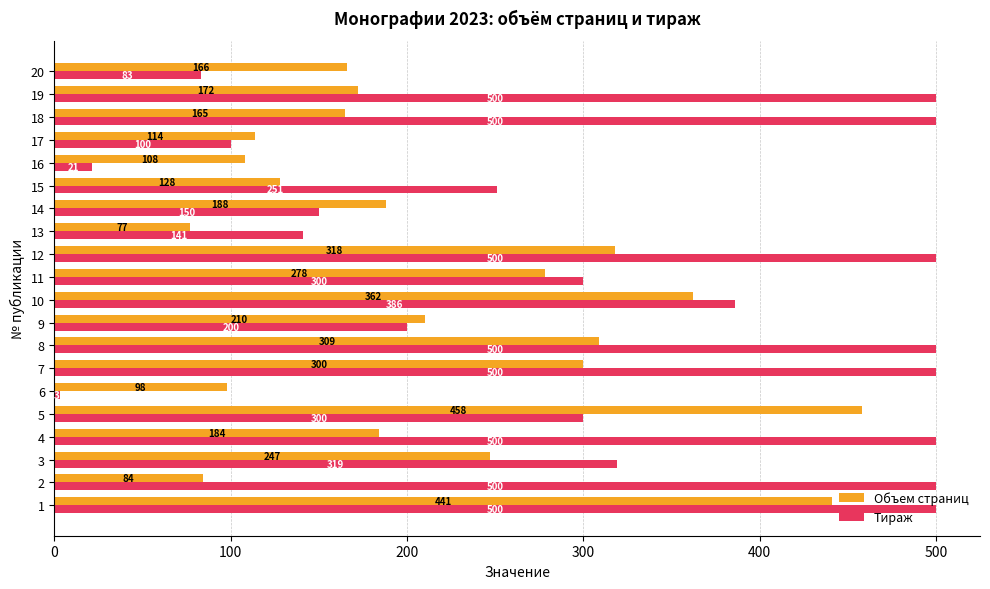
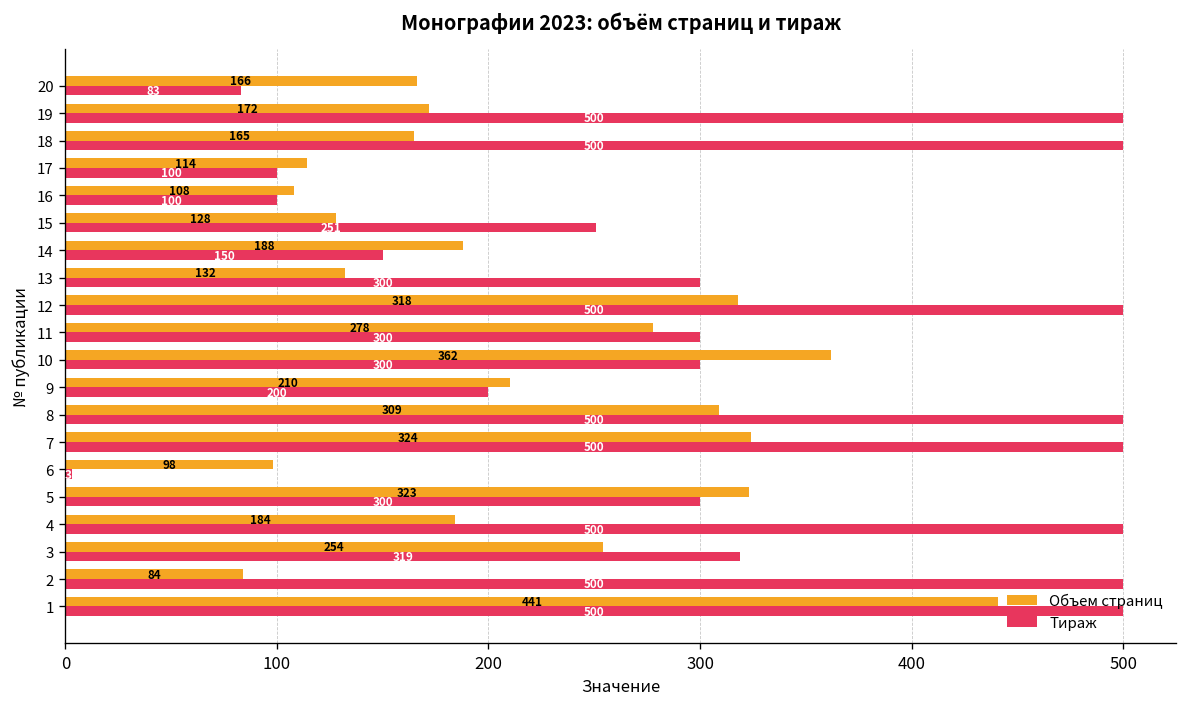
  {
    "Объем страниц": {
      "20": 166,
      "19": 172,
      "18": 165,
      "17": 114,
      "16": 108,
      "15": 128,
      "14": 188,
-     "13": 77,
+     "13": 132,
      "12": 318,
      "11": 278,
      "10": 362,
      "9": 210,
      "8": 309,
-     "7": 300,
+     "7": 324,
      "6": 98,
-     "5": 458,
+     "5": 323,
      "4": 184,
-     "3": 247,
+     "3": 254,
      "2": 84,
      "1": 441
    },
    "Тираж": {
      "20": 83,
      "19": 500,
      "18": 500,
      "17": 100,
-     "16": 21,
+     "16": 100,
      "15": 251,
      "14": 150,
-     "13": 141,
+     "13": 300,
      "12": 500,
      "11": 300,
-     "10": 386,
+     "10": 300,
      "9": 200,
      "8": 500,
      "7": 500,
      "6": 3,
      "5": 300,
      "4": 500,
      "3": 319,
      "2": 500,
      "1": 500
    }
  }
